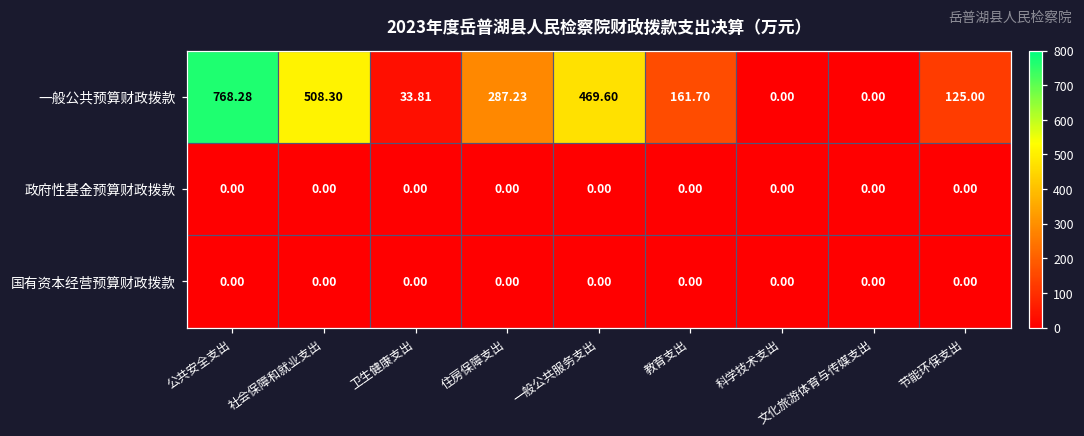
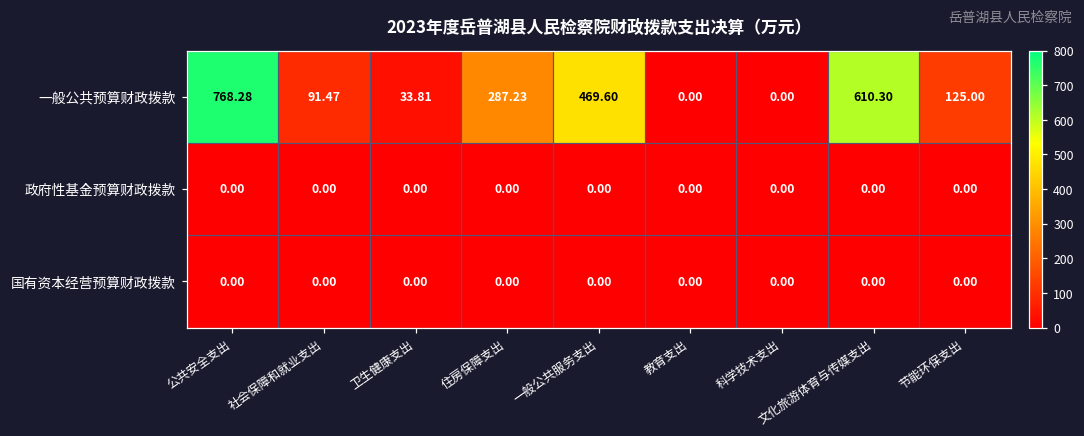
  {
    "一般公共预算财政拨款": {
      "公共安全支出": 768.28,
-     "社会保障和就业支出": 508.30,
+     "社会保障和就业支出": 91.47,
      "卫生健康支出": 33.81,
      "住房保障支出": 287.23,
      "一般公共服务支出": 469.60,
-     "教育支出": 161.70,
+     "教育支出": 0.00,
      "科学技术支出": 0.00,
-     "文化旅游体育与传媒支出": 0.00,
+     "文化旅游体育与传媒支出": 610.30,
      "节能环保支出": 125.00
    },
    "政府性基金预算财政拨款": {
      "公共安全支出": 0.00,
      "社会保障和就业支出": 0.00,
      "卫生健康支出": 0.00,
      "住房保障支出": 0.00,
      "一般公共服务支出": 0.00,
      "教育支出": 0.00,
      "科学技术支出": 0.00,
      "文化旅游体育与传媒支出": 0.00,
      "节能环保支出": 0.00
    },
    "国有资本经营预算财政拨款": {
      "公共安全支出": 0.00,
      "社会保障和就业支出": 0.00,
      "卫生健康支出": 0.00,
      "住房保障支出": 0.00,
      "一般公共服务支出": 0.00,
      "教育支出": 0.00,
      "科学技术支出": 0.00,
      "文化旅游体育与传媒支出": 0.00,
      "节能环保支出": 0.00
    }
  }
